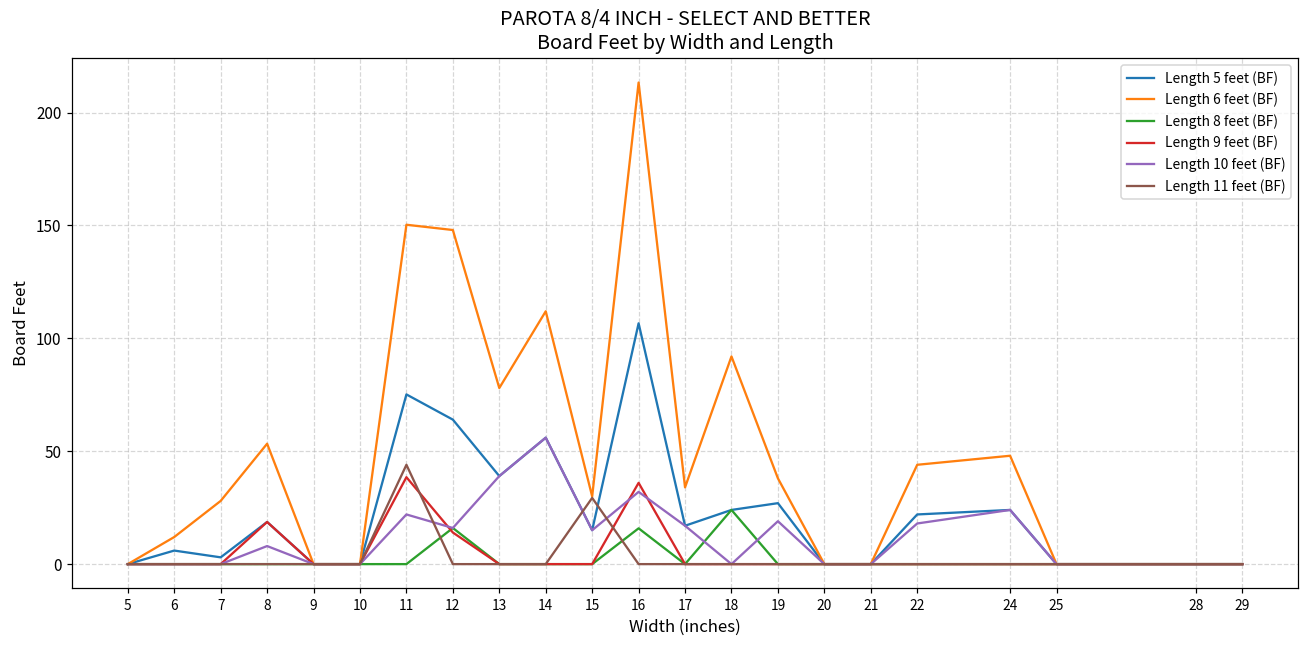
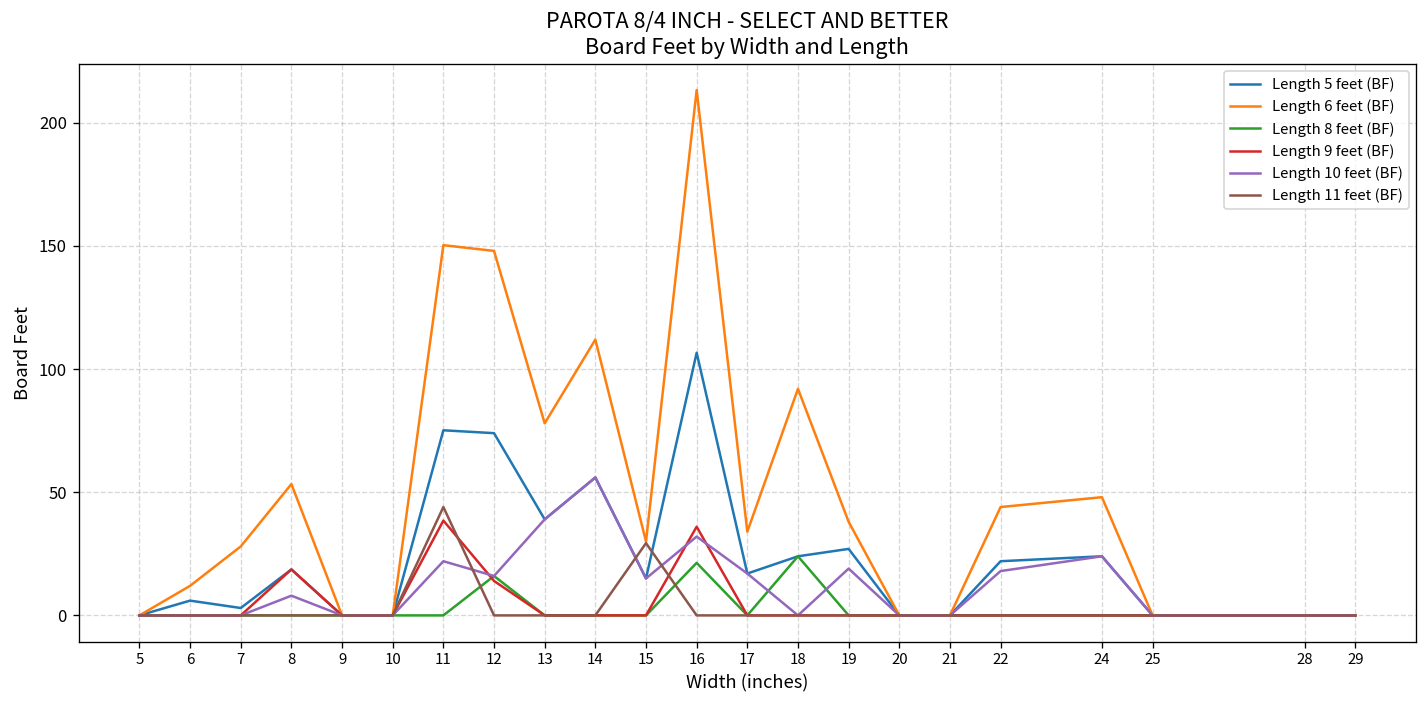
  {
    "Length 5 feet (BF)": {
      "6": 6,
      "7": 3,
      "11": 75,
-     "12": 64,
+     "12": 74,
      "16": 107,
      "19": 27,
      "22": 22
    },
    "Length 6 feet (BF)": {
      "6": 12,
      "7": 28,
      "8": 53,
      "11": 150,
      "12": 148,
      "13": 78,
      "14": 112,
      "16": 213,
      "17": 34,
      "18": 92,
      "19": 38,
      "22": 44,
      "24": 48
    },
    "Length 8 feet (BF)": {
      "11": 0,
-     "16": 16
+     "16": 21
    },
    "Length 9 feet (BF)": {
      "11": 39,
      "12": 14,
      "16": 36
    },
    "Length 10 feet (BF)": {
      "8": 8,
      "11": 22,
      "16": 32,
      "19": 19,
      "22": 18
    },
    "Length 11 feet (BF)": {
      "11": 44,
      "12": 0,
      "16": 0
    }
  }
